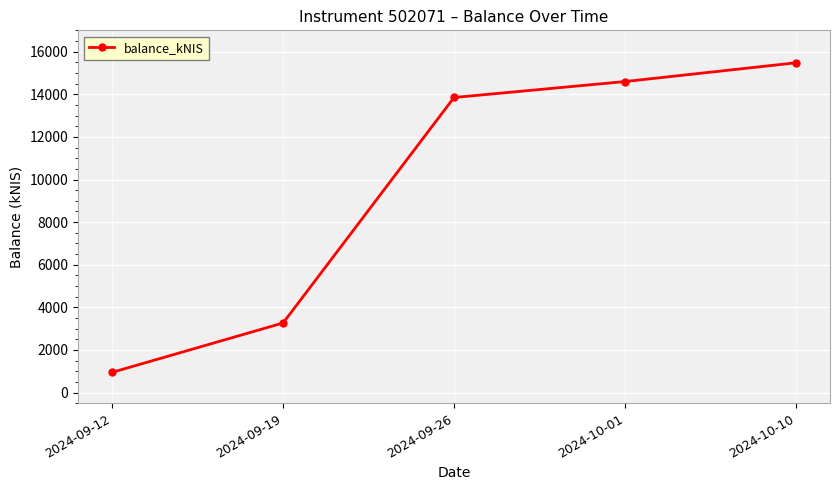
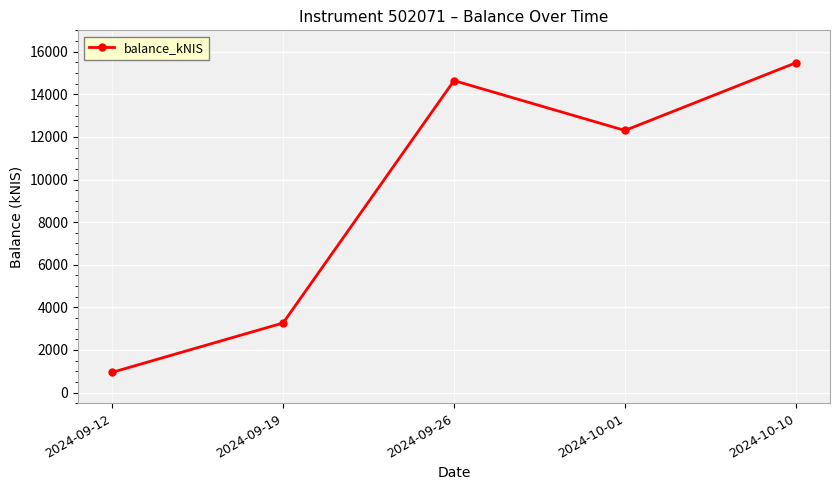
  {
    "2024-09-12": 1000,
    "2024-09-19": 3300,
-   "2024-09-26": 13800,
-   "2024-10-01": 14600,
+   "2024-09-26": 14600,
+   "2024-10-01": 12300,
    "2024-10-10": 15500
  }
